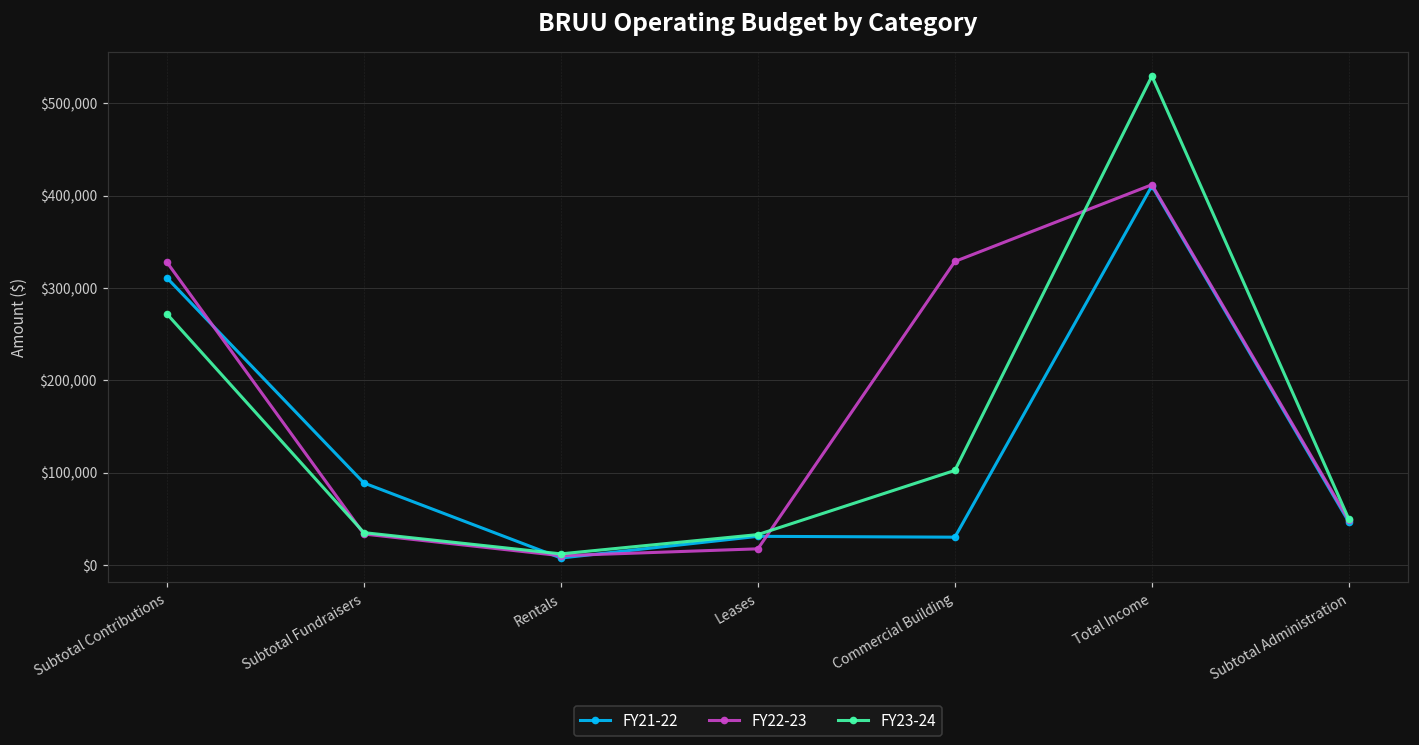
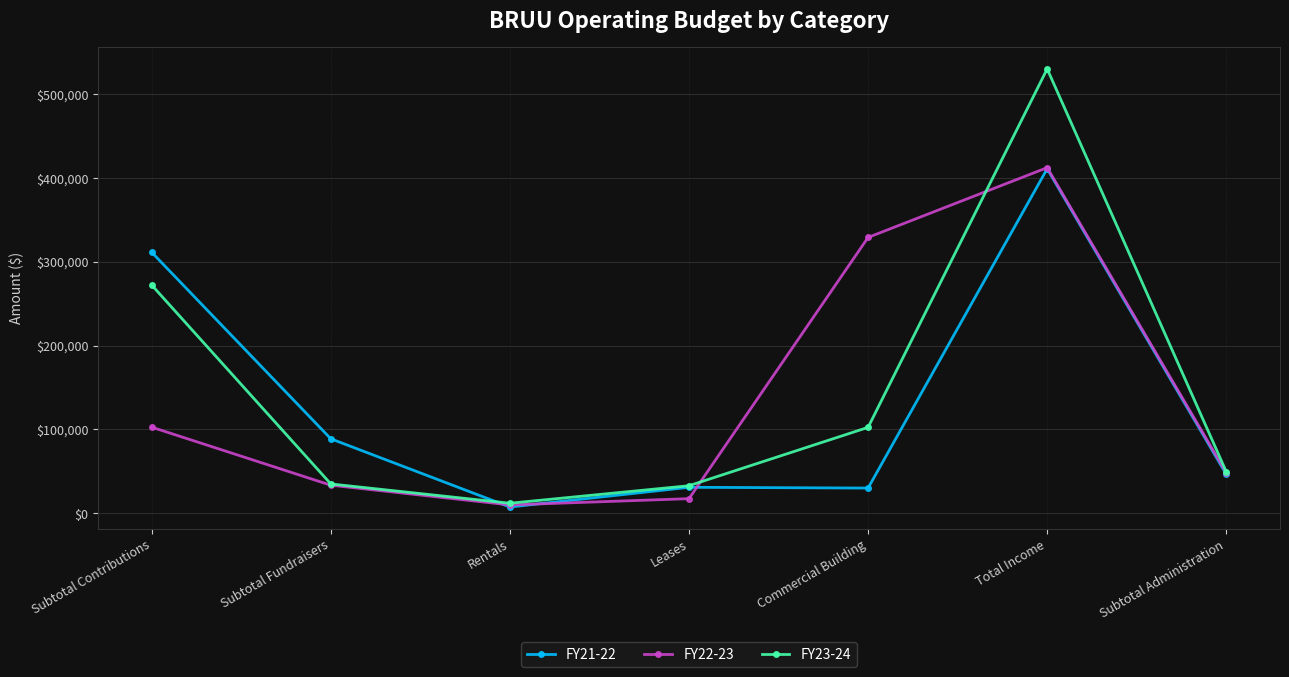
  {
    "FY21-22": {
      "Subtotal Contributions": "$310,000",
      "Subtotal Fundraisers": "$90,000",
      "Commercial Building": "$30,000"
    },
    "FY22-23": {
-     "Subtotal Contributions": "$330,000",
+     "Subtotal Contributions": "$100,000",
      "Leases": "$20,000",
      "Commercial Building": "$330,000"
    },
    "FY23-24": {
      "Subtotal Contributions": "$270,000",
      "Commercial Building": "$100,000",
      "Total Income": "$530,000"
    }
  }
